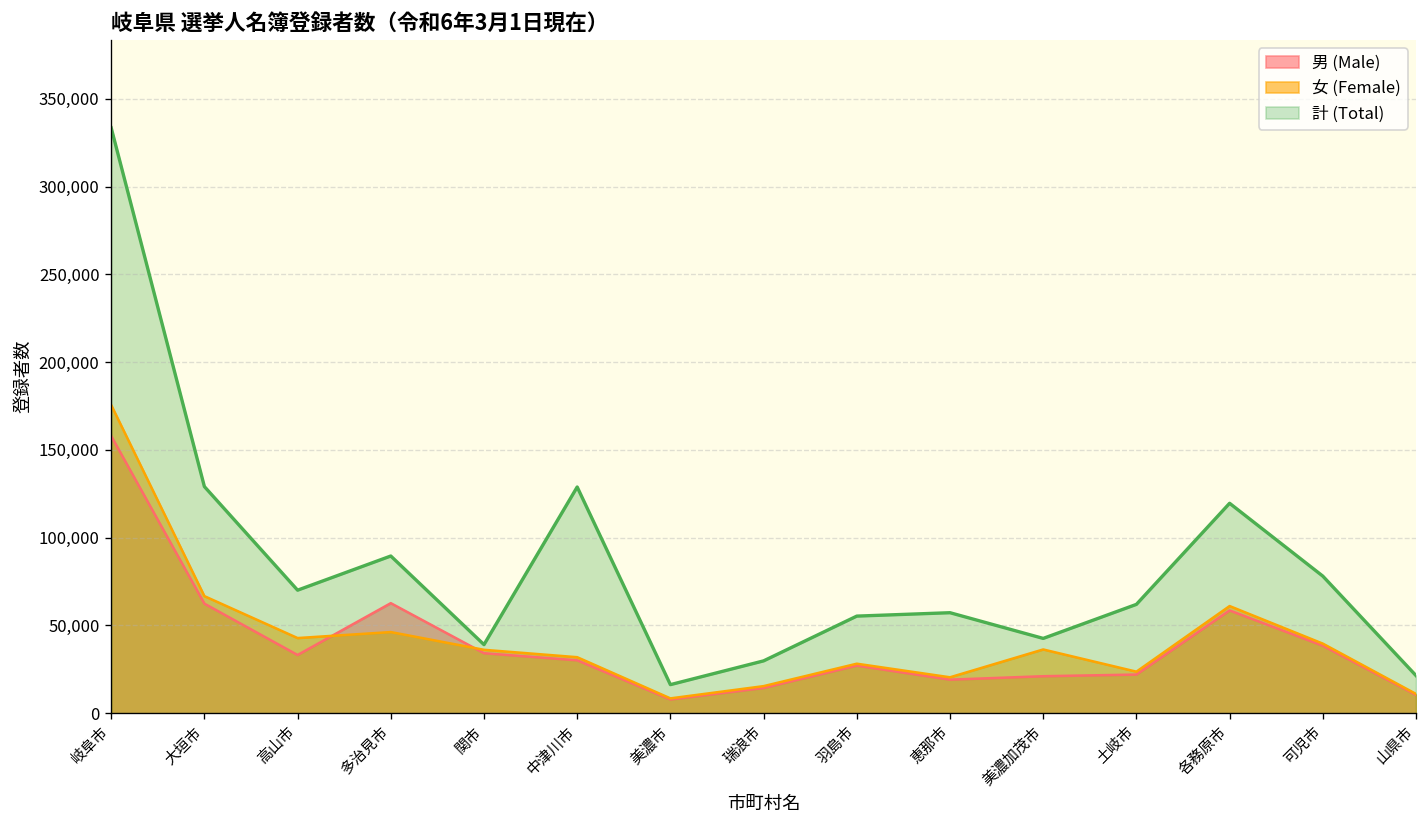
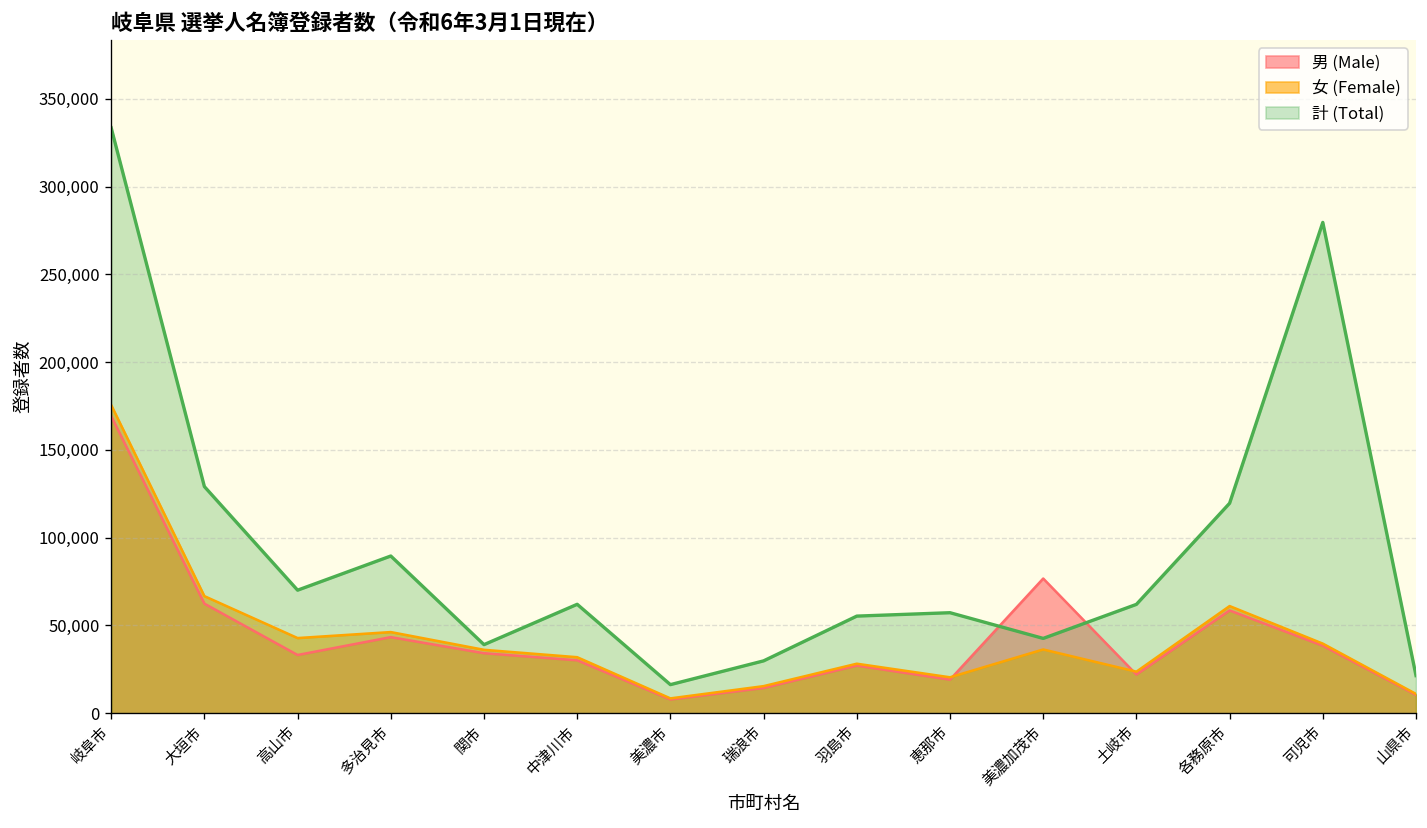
  {
    "男 (Male)": {
-     "岐阜市": "158,000",
+     "岐阜市": "169,000",
      "大垣市": "62,000",
      "高山市": "33,000",
-     "多治見市": "63,000",
+     "多治見市": "43,000",
      "関市": "34,000",
      "中津川市": "30,000",
-     "美濃加茂市": "21,000",
+     "美濃加茂市": "77,000",
      "各務原市": "59,000"
    },
    "女 (Female)": {
      "岐阜市": "176,000",
      "大垣市": "67,000",
      "高山市": "43,000",
      "多治見市": "46,000",
      "関市": "36,000",
      "中津川市": "32,000",
      "美濃加茂市": "36,000",
      "各務原市": "61,000"
    },
    "計 (Total)": {
      "岐阜市": "334,000",
      "大垣市": "129,000",
      "高山市": "70,000",
      "多治見市": "90,000",
      "関市": "39,000",
-     "中津川市": "129,000",
+     "中津川市": "62,000",
      "美濃市": "16,000",
      "瑞浪市": "30,000",
      "羽島市": "55,000",
      "恵那市": "57,000",
      "美濃加茂市": "43,000",
      "土岐市": "62,000",
      "各務原市": "120,000",
-     "可児市": "78,000",
+     "可児市": "280,000",
      "山県市": "21,000"
    }
  }
